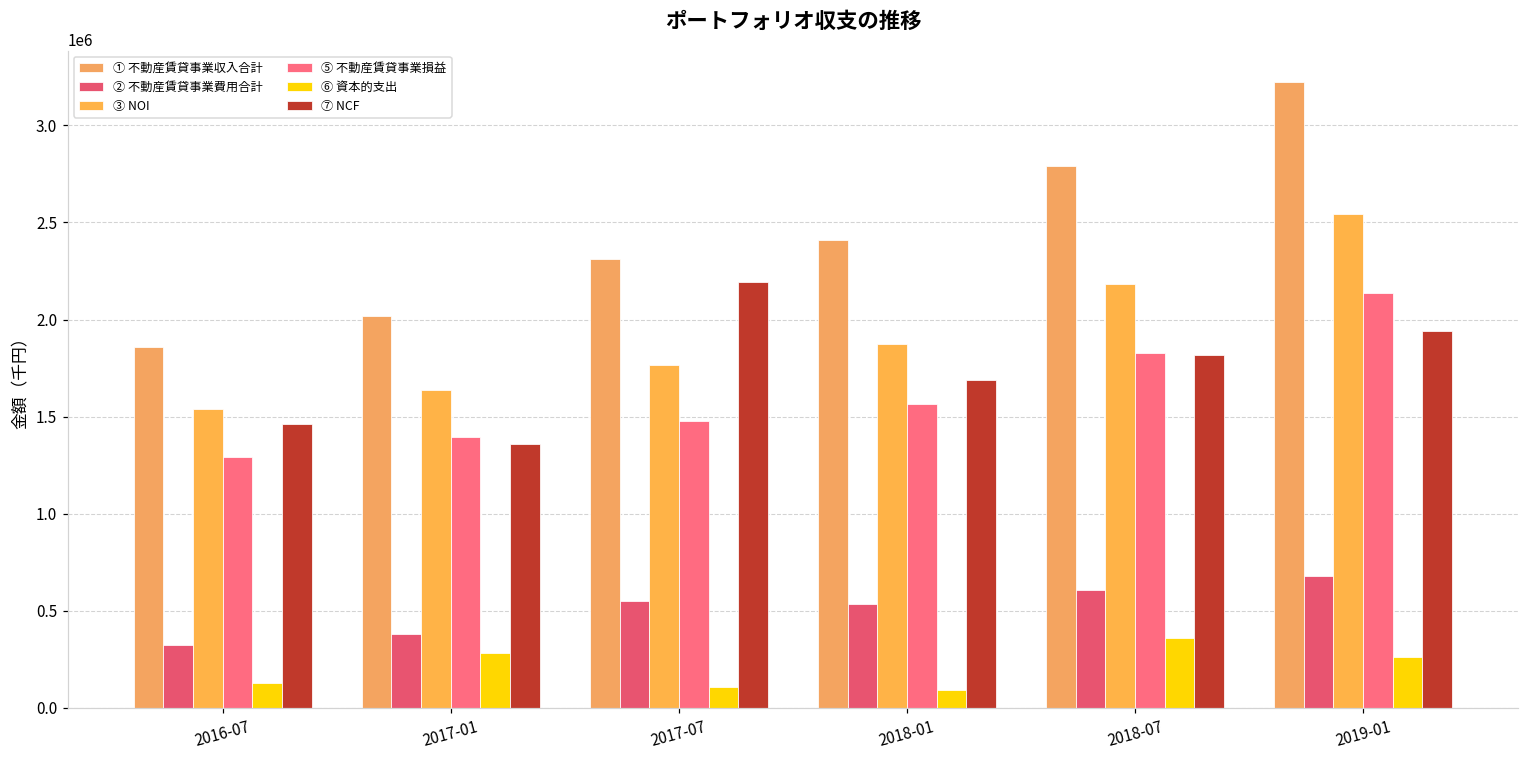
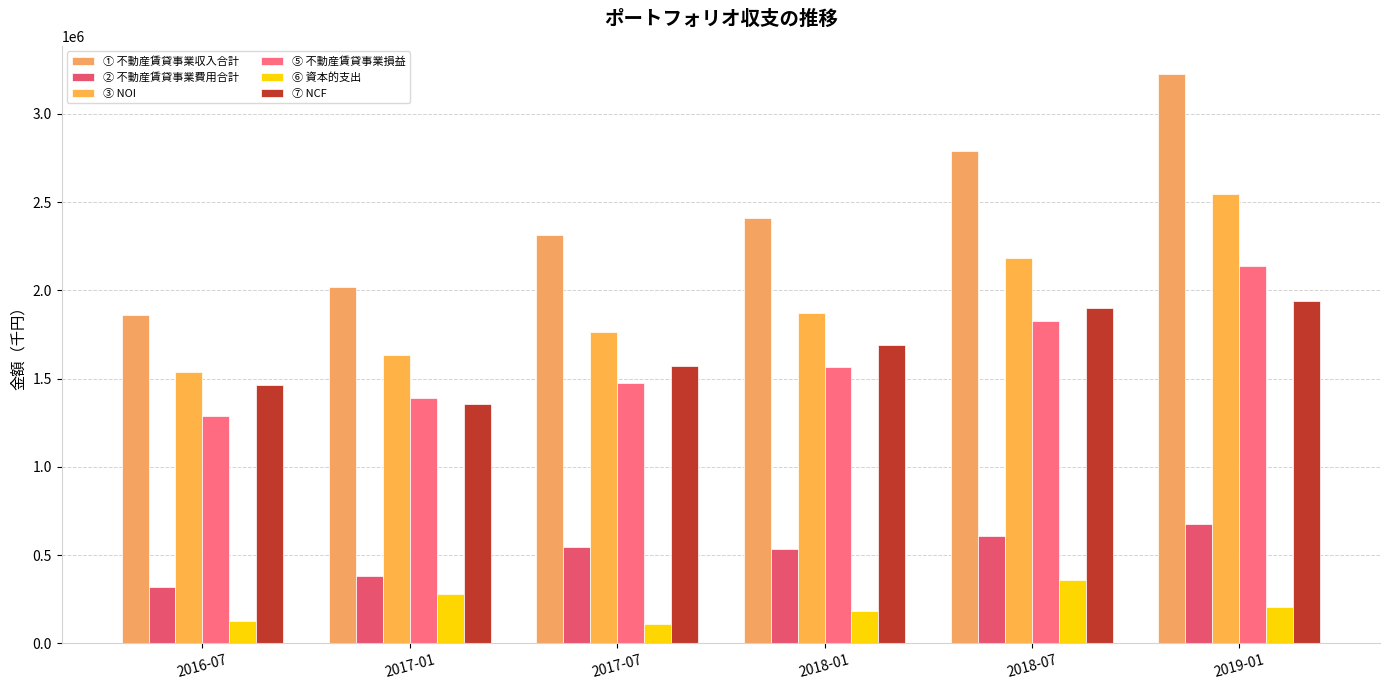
  {
    "⑥ 資本的支出": {
      "2016-07": 130000,
      "2017-01": 280000,
      "2017-07": 110000,
-     "2018-01": 90000,
+     "2018-01": 180000,
      "2018-07": 360000,
-     "2019-01": 260000
+     "2019-01": 210000
    },
    "⑦ NCF": {
      "2016-07": 1460000,
      "2017-01": 1360000,
-     "2017-07": 2200000,
+     "2017-07": 1570000,
      "2018-01": 1690000,
-     "2018-07": 1820000,
+     "2018-07": 1900000,
      "2019-01": 1940000
    }
  }
